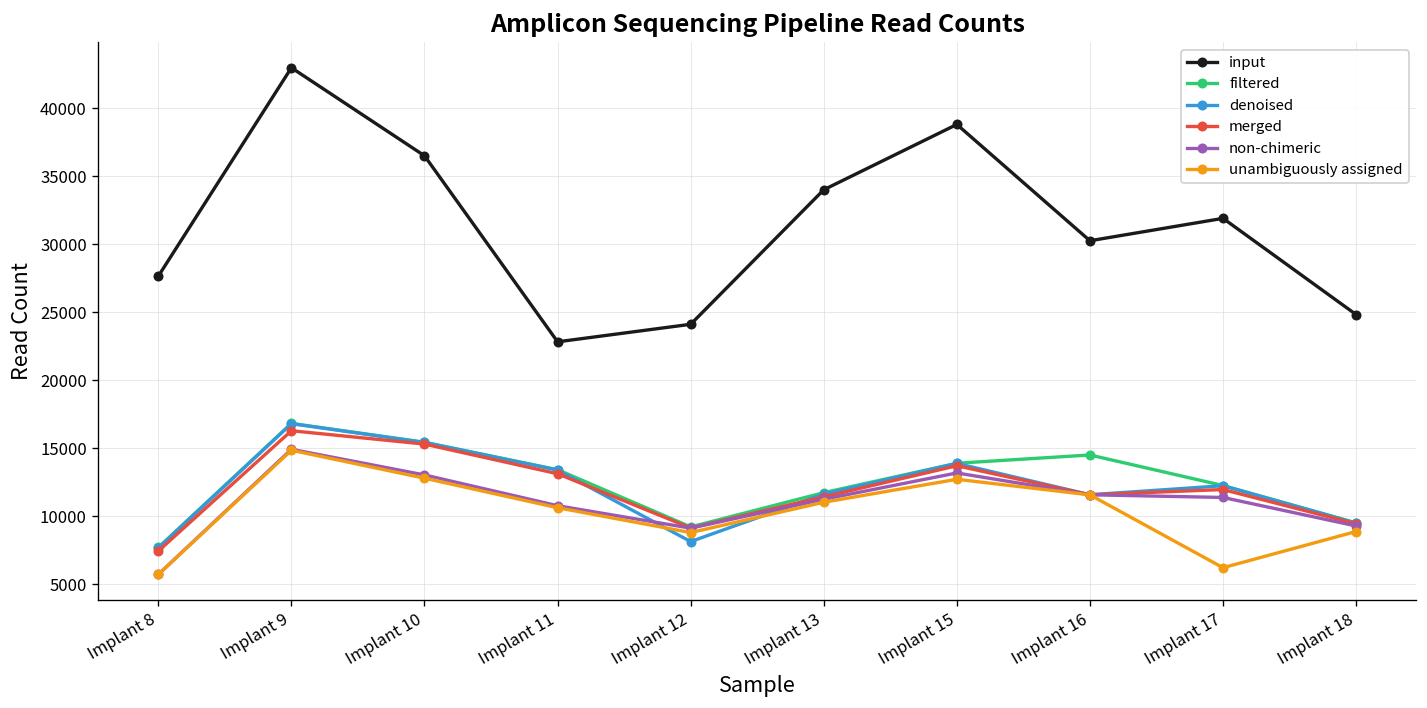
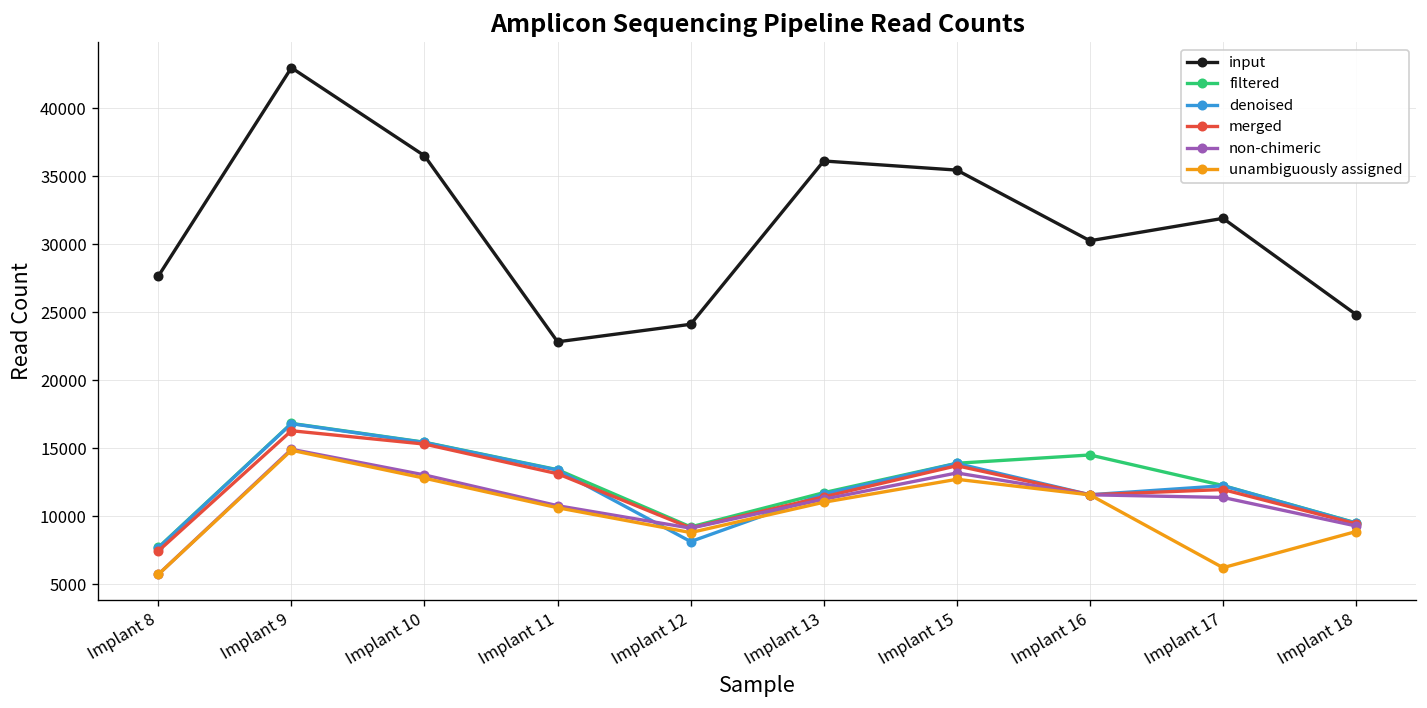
  {
    "input": {
      "Implant 8": 27700,
      "Implant 9": 43000,
      "Implant 10": 36500,
      "Implant 11": 22800,
      "Implant 12": 24100,
-     "Implant 13": 34000,
-     "Implant 15": 38800,
+     "Implant 13": 36100,
+     "Implant 15": 35500,
      "Implant 16": 30300,
      "Implant 17": 31900,
      "Implant 18": 24800
    },
    "filtered": {
      "Implant 16": 14500
    },
    "denoised": {
      "Implant 12": 8200
    },
    "merged": {
      "Implant 8": 7500,
      "Implant 9": 16300,
      "Implant 11": 13100,
      "Implant 17": 12000
    },
    "non-chimeric": {
      "Implant 10": 13000,
      "Implant 15": 13200,
      "Implant 17": 11400
    },
    "unambiguously assigned": {
      "Implant 10": 12800,
      "Implant 12": 8800,
      "Implant 15": 12700,
      "Implant 17": 6200,
      "Implant 18": 8900
    }
  }
